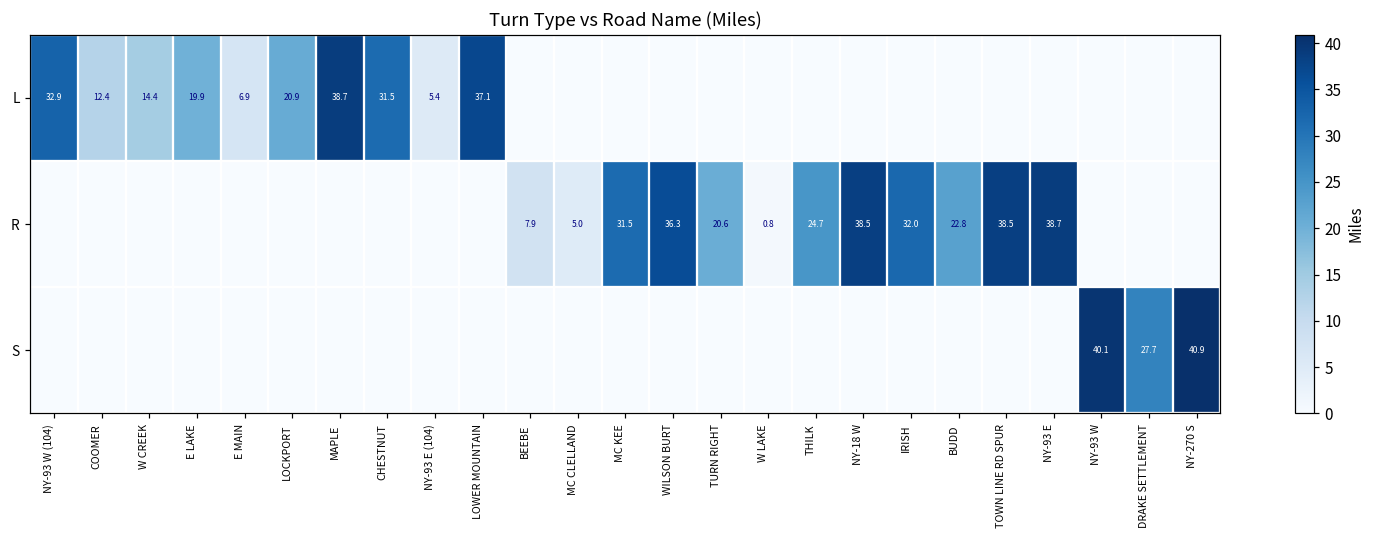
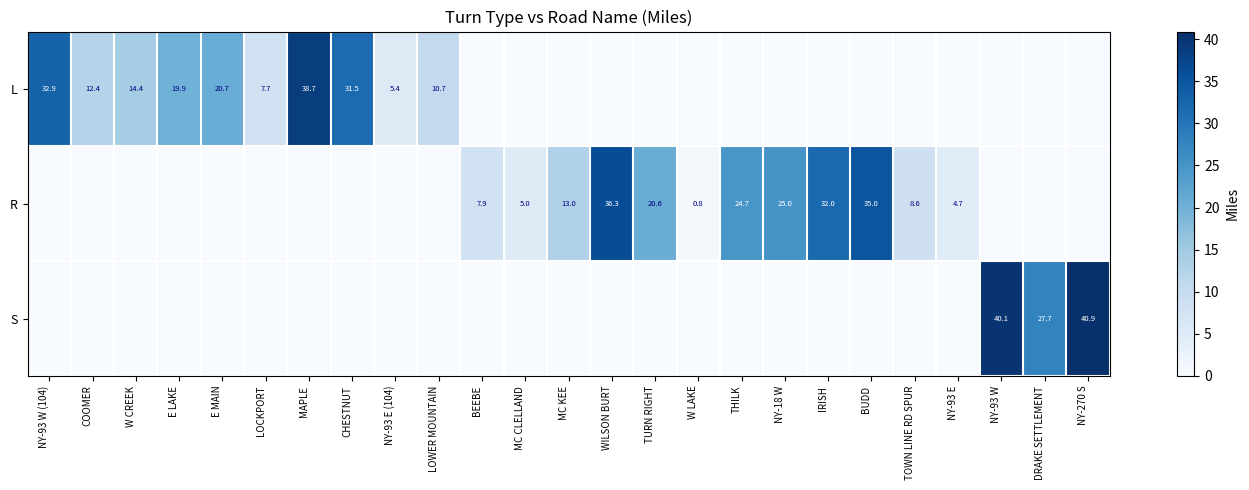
  {
    "L": {
      "NY-93 W (104)": 32.9,
      "COOMER": 12.4,
      "W CREEK": 14.4,
      "E LAKE": 19.9,
-     "E MAIN": 6.9,
-     "LOCKPORT": 20.9,
+     "E MAIN": 20.7,
+     "LOCKPORT": 7.7,
      "MAPLE": 38.7,
      "CHESTNUT": 31.5,
      "NY-93 E (104)": 5.4,
-     "LOWER MOUNTAIN": 37.1
+     "LOWER MOUNTAIN": 10.7
    },
    "R": {
      "BEEBE": 7.9,
      "MC CLELLAND": 5.0,
-     "MC KEE": 31.5,
+     "MC KEE": 13.0,
      "WILSON BURT": 36.3,
      "TURN RIGHT": 20.6,
      "W LAKE": 0.8,
      "THILK": 24.7,
-     "NY-18 W": 38.5,
+     "NY-18 W": 25.0,
      "IRISH": 32.0,
-     "BUDD": 22.8,
-     "TOWN LINE RD SPUR": 38.5,
-     "NY-93 E": 38.7
+     "BUDD": 35.0,
+     "TOWN LINE RD SPUR": 8.6,
+     "NY-93 E": 4.7
    },
    "S": {
      "NY-93 W": 40.1,
      "DRAKE SETTLEMENT": 27.7,
      "NY-270 S": 40.9
    }
  }
